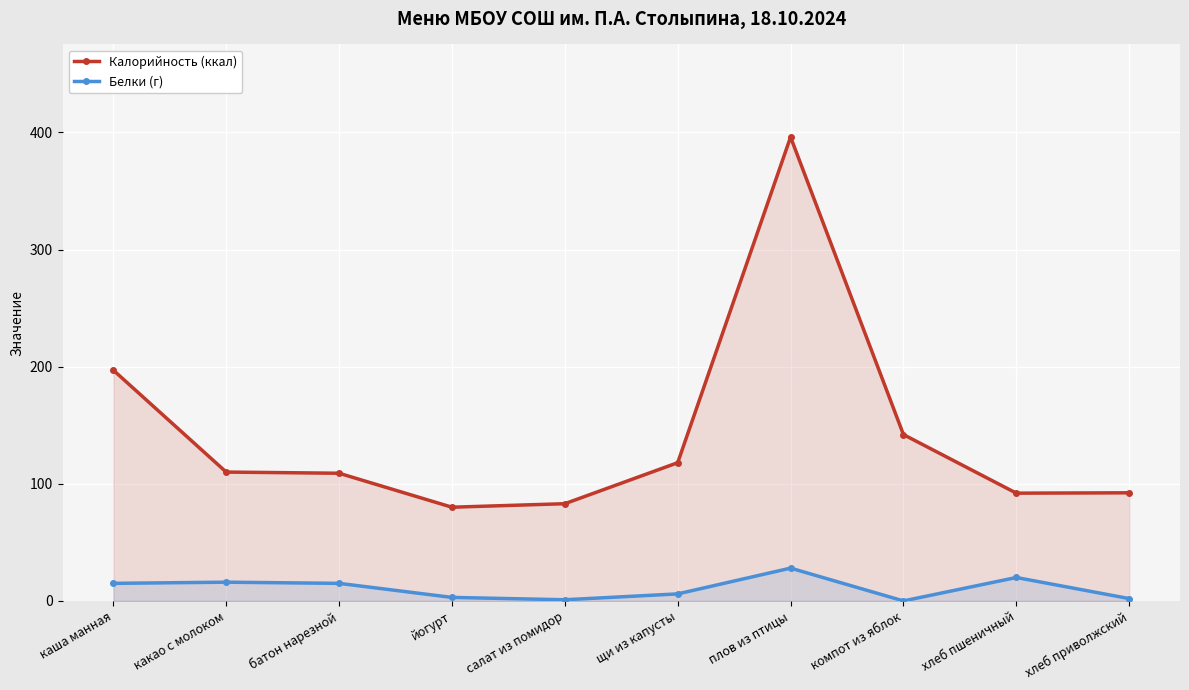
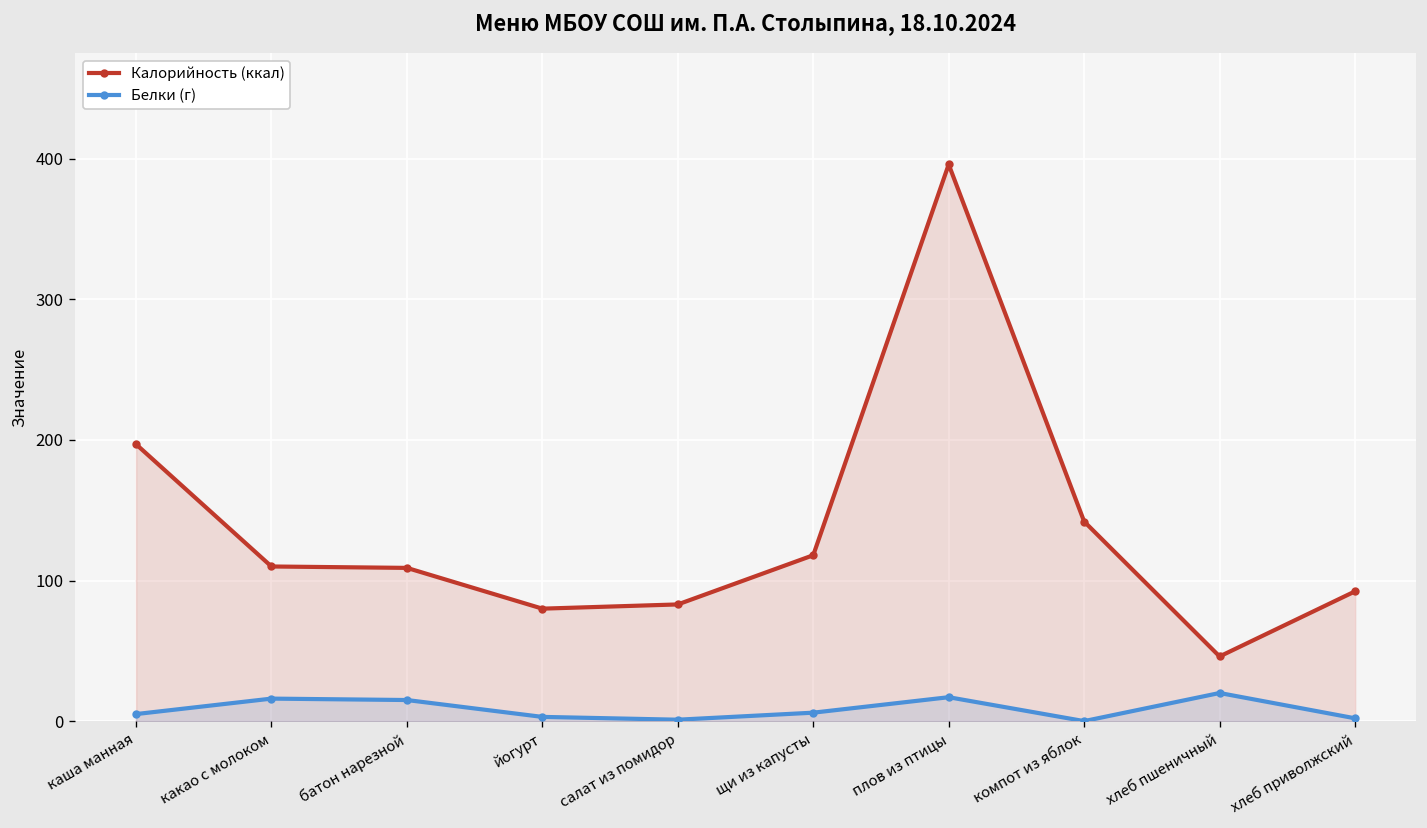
  {
    "Калорийность (ккал)": {
      "каша манная": 197,
      "какао с молоком": 110,
      "батон нарезной": 109,
      "йогурт": 80,
      "салат из помидор": 83,
      "щи из капусты": 118,
      "плов из птицы": 396,
      "компот из яблок": 142,
-     "хлеб пшеничный": 92,
+     "хлеб пшеничный": 46,
      "хлеб приволжский": 92
    },
    "Белки (г)": {
-     "каша манная": 15,
+     "каша манная": 5,
      "какао с молоком": 16,
      "батон нарезной": 15,
      "йогурт": 3,
      "салат из помидор": 1,
      "щи из капусты": 6,
-     "плов из птицы": 28,
+     "плов из птицы": 17,
      "компот из яблок": 0,
      "хлеб пшеничный": 20,
      "хлеб приволжский": 2
    }
  }
